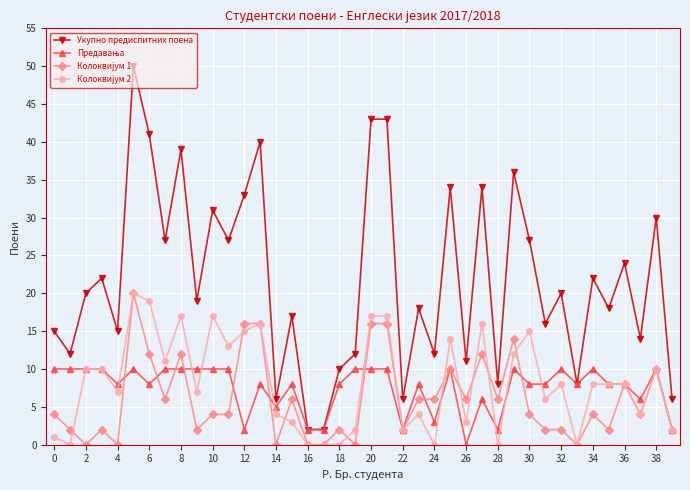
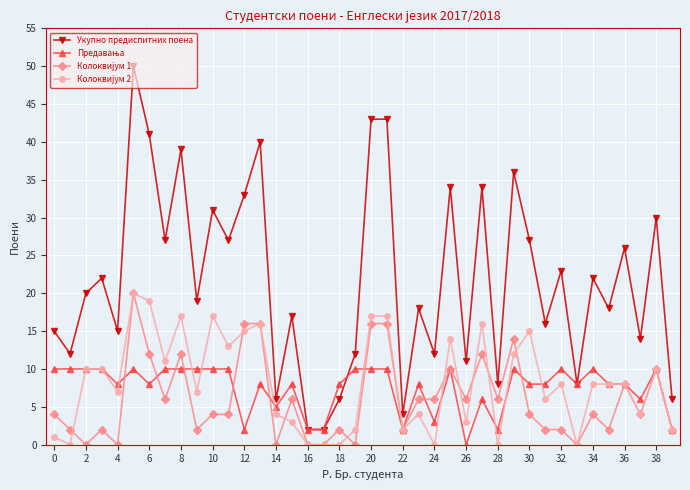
  {
    "Укупно предиспитних поена": {
      "0": 15,
      "2": 20,
      "4": 15,
      "6": 41,
      "8": 39,
      "10": 31,
      "12": 33,
      "14": 6,
-     "18": 10,
+     "18": 6,
      "20": 43,
-     "22": 6,
+     "22": 4,
      "24": 12,
      "26": 11,
      "28": 8,
      "30": 27,
-     "32": 20,
+     "32": 23,
      "34": 22,
-     "36": 24,
+     "36": 26,
      "38": 30
    },
    "Предавања": {
      "0": 10,
      "4": 8,
      "6": 8,
      "8": 10,
      "10": 10,
      "12": 2,
      "14": 5,
      "18": 8,
      "20": 10,
      "24": 3,
      "26": 0,
      "28": 2,
      "30": 8,
      "32": 10,
      "34": 10
    }
  }
